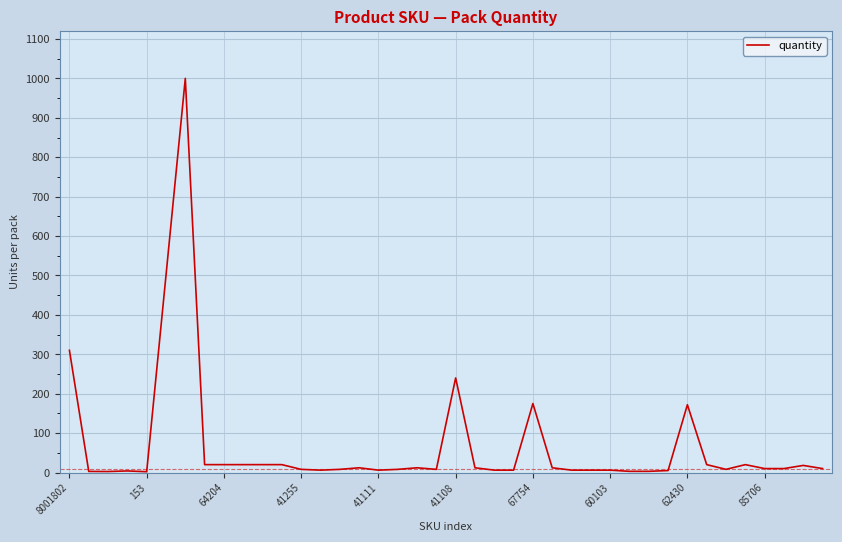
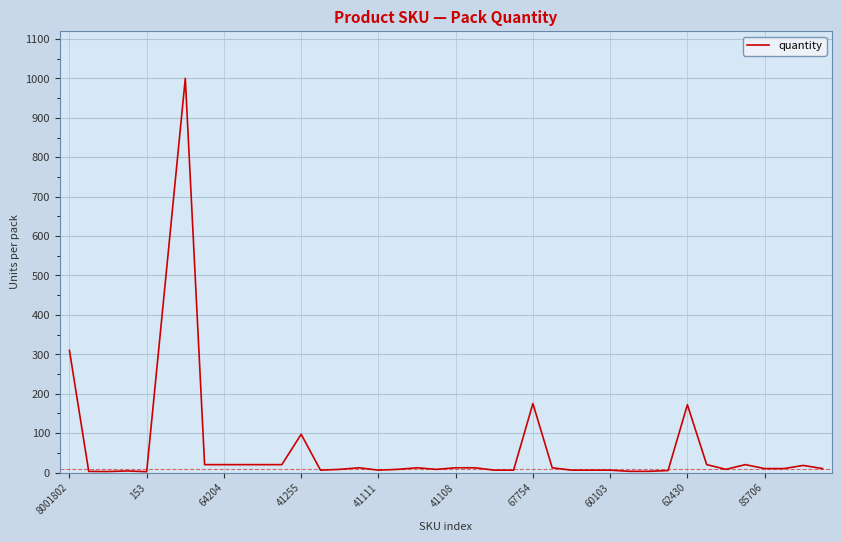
  {
    "8001802": 310,
    "153": 0,
    "64204": 20,
-   "41255": 10,
+   "41255": 100,
    "41111": 10,
-   "41108": 240,
+   "41108": 10,
    "67754": 180,
    "60103": 10,
    "62430": 170,
    "85706": 10
  }
